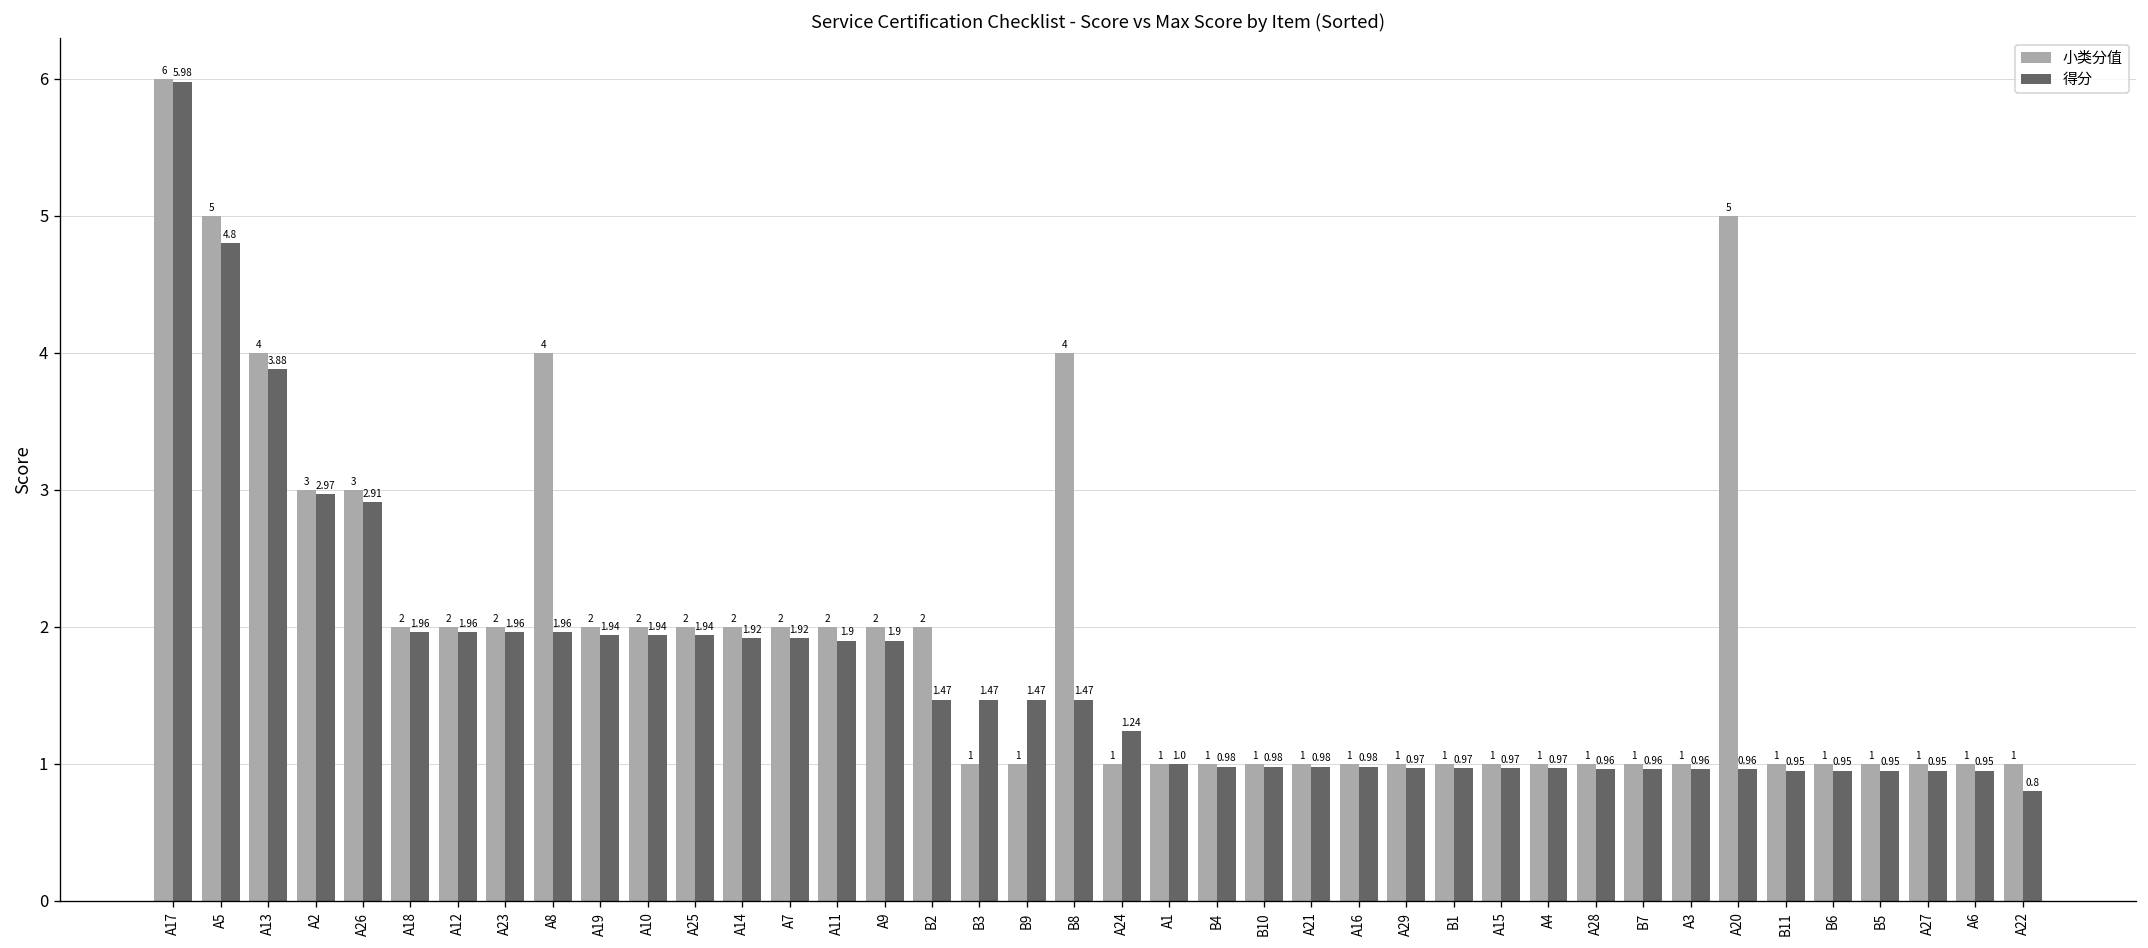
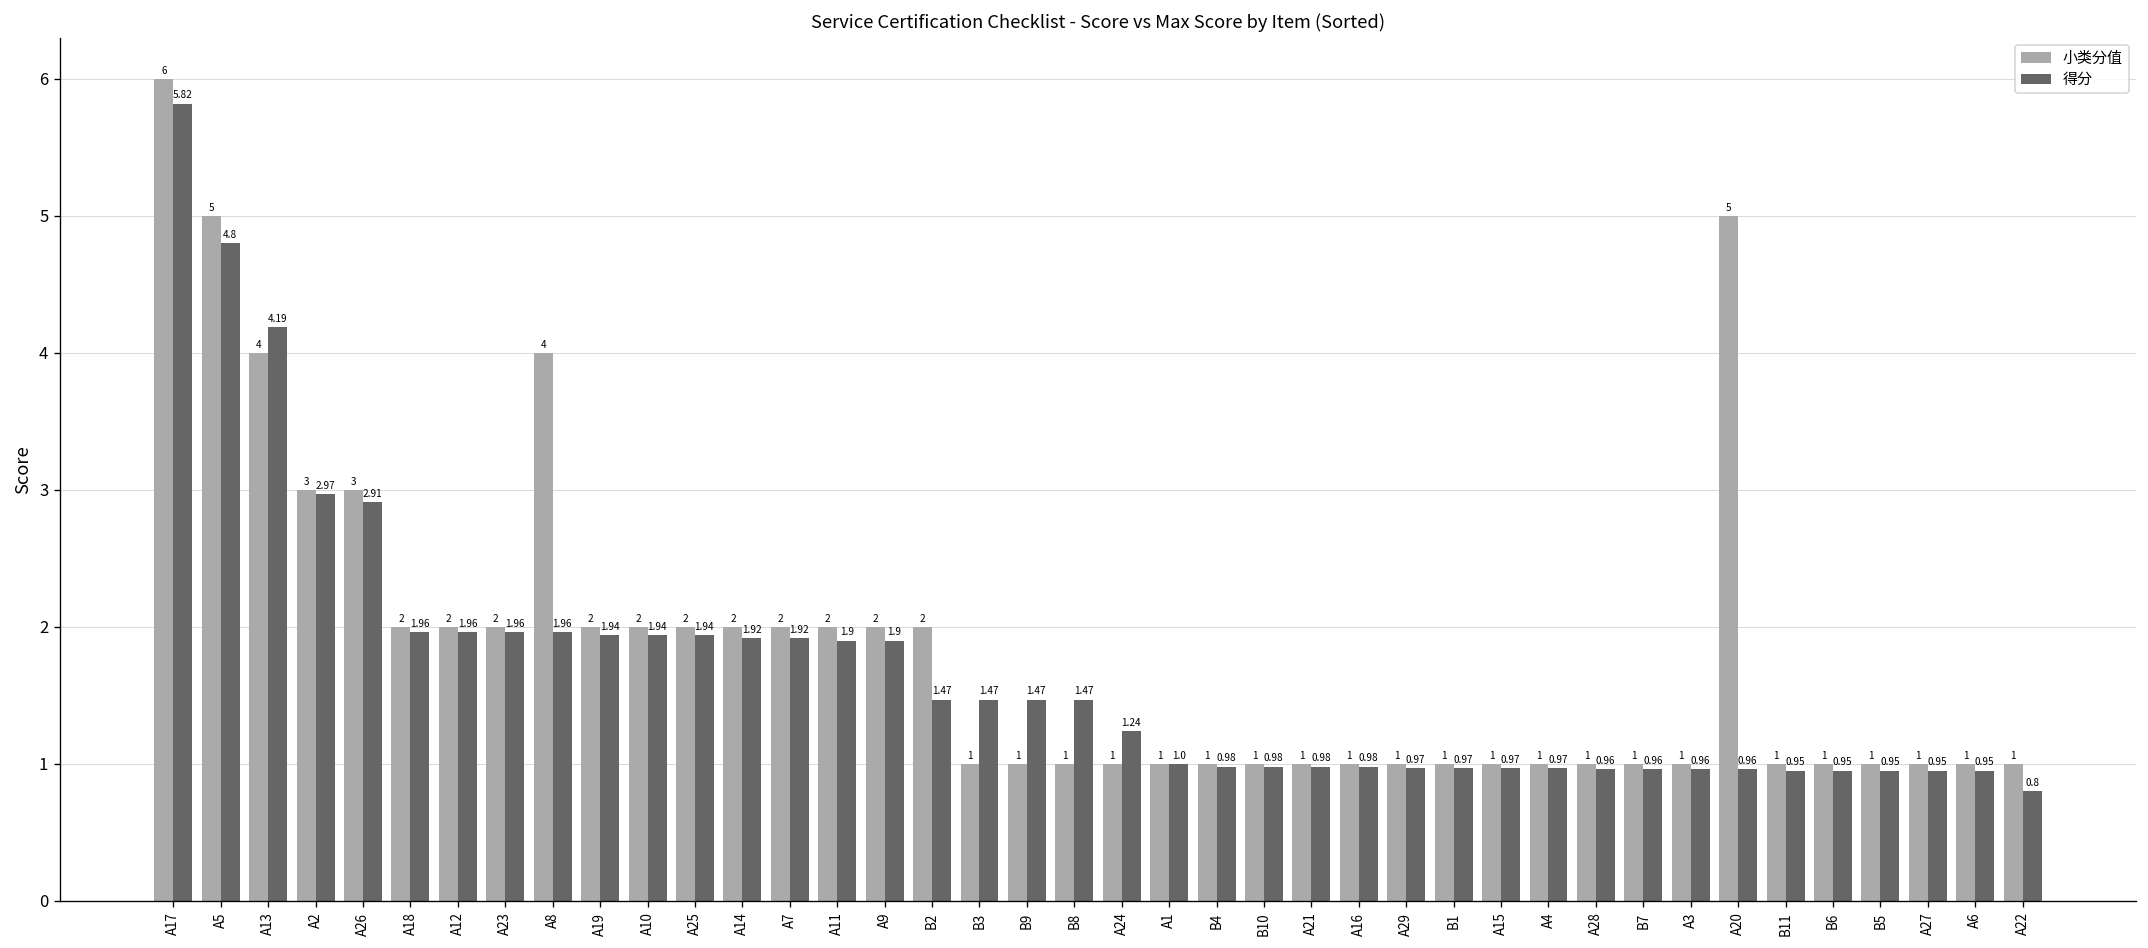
  {
    "小类分值": {
      "A17": 6,
      "A5": 5,
      "A13": 4,
      "A2": 3,
      "A26": 3,
      "A18": 2,
      "A12": 2,
      "A23": 2,
      "A8": 4,
      "A19": 2,
      "A10": 2,
      "A25": 2,
      "A14": 2,
      "A7": 2,
      "A11": 2,
      "A9": 2,
      "B2": 2,
      "B3": 1,
      "B9": 1,
-     "B8": 4,
+     "B8": 1,
      "A24": 1,
      "A1": 1,
      "B4": 1,
      "B10": 1,
      "A21": 1,
      "A16": 1,
      "A29": 1,
      "B1": 1,
      "A15": 1,
      "A4": 1,
      "A28": 1,
      "B7": 1,
      "A3": 1,
      "A20": 5,
      "B11": 1,
      "B6": 1,
      "B5": 1,
      "A27": 1,
      "A6": 1,
      "A22": 1
    },
    "得分": {
-     "A17": 5.98,
+     "A17": 5.82,
      "A5": 4.8,
-     "A13": 3.88,
+     "A13": 4.19,
      "A2": 2.97,
      "A26": 2.91,
      "A18": 1.96,
      "A12": 1.96,
      "A23": 1.96,
      "A8": 1.96,
      "A19": 1.94,
      "A10": 1.94,
      "A25": 1.94,
      "A14": 1.92,
      "A7": 1.92,
      "A11": 1.9,
      "A9": 1.9,
      "B2": 1.47,
      "B3": 1.47,
      "B9": 1.47,
      "B8": 1.47,
      "A24": 1.24,
      "A1": 1.0,
      "B4": 0.98,
      "B10": 0.98,
      "A21": 0.98,
      "A16": 0.98,
      "A29": 0.97,
      "B1": 0.97,
      "A15": 0.97,
      "A4": 0.97,
      "A28": 0.96,
      "B7": 0.96,
      "A3": 0.96,
      "A20": 0.96,
      "B11": 0.95,
      "B6": 0.95,
      "B5": 0.95,
      "A27": 0.95,
      "A6": 0.95,
      "A22": 0.8
    }
  }
